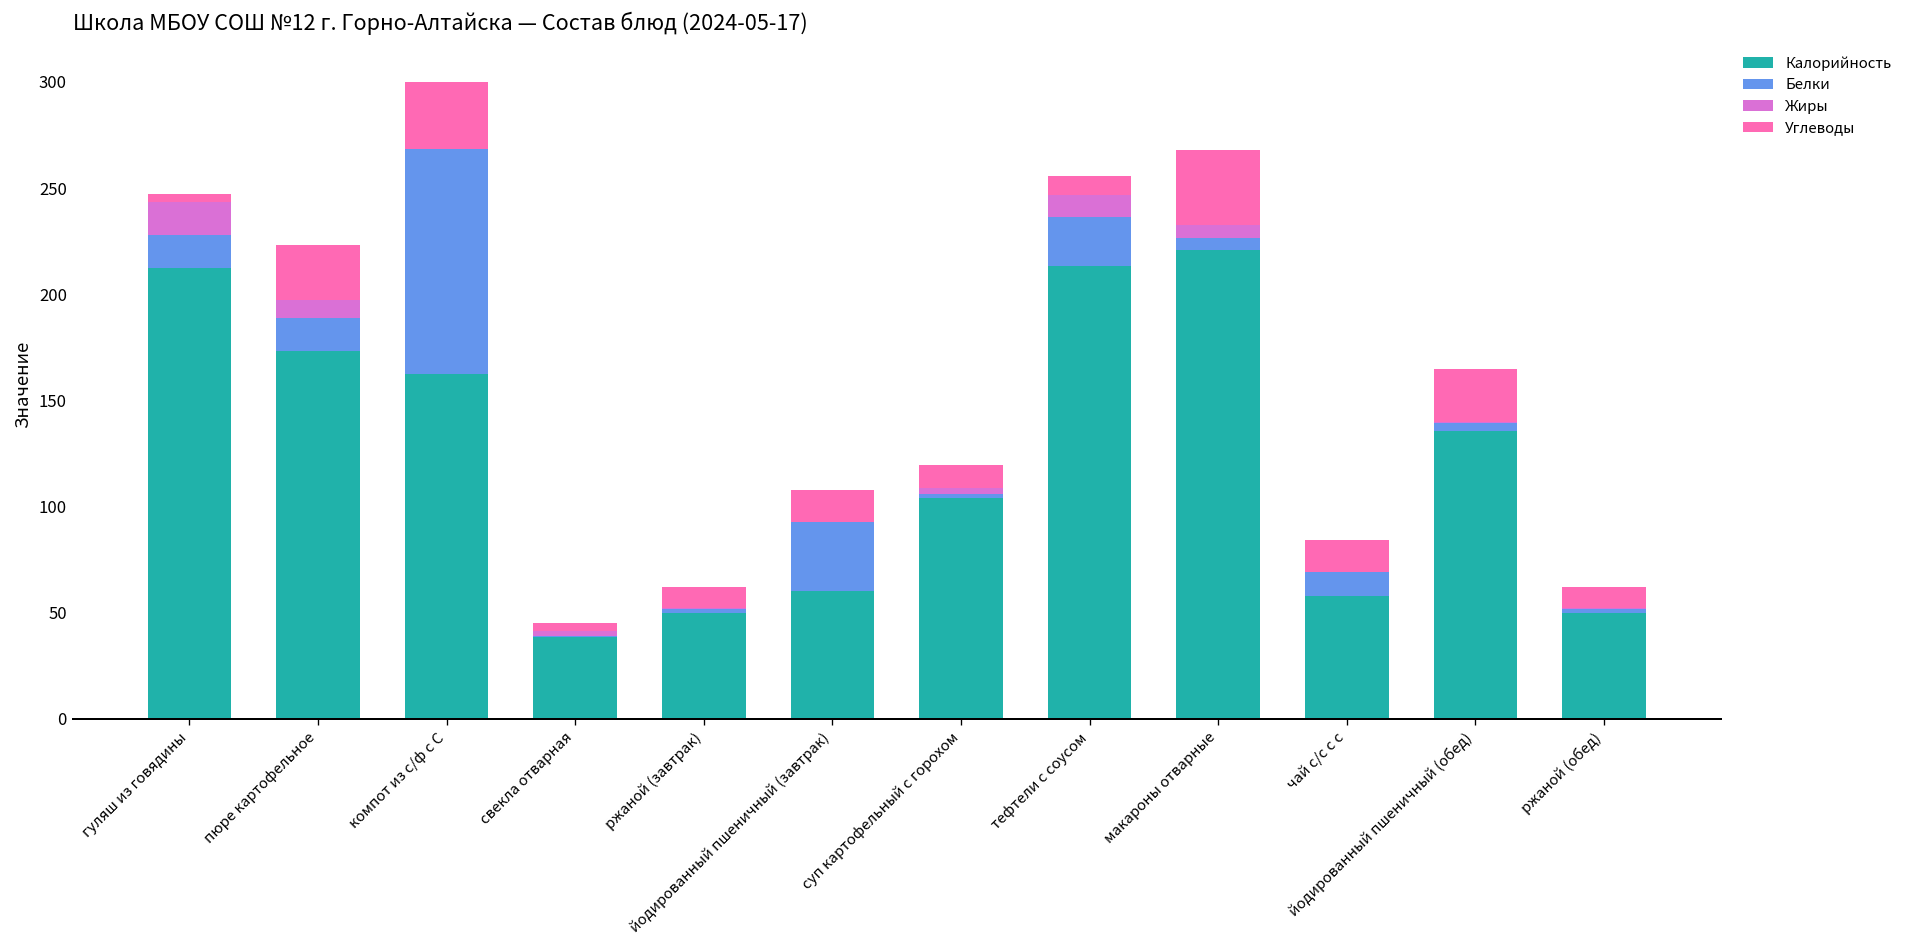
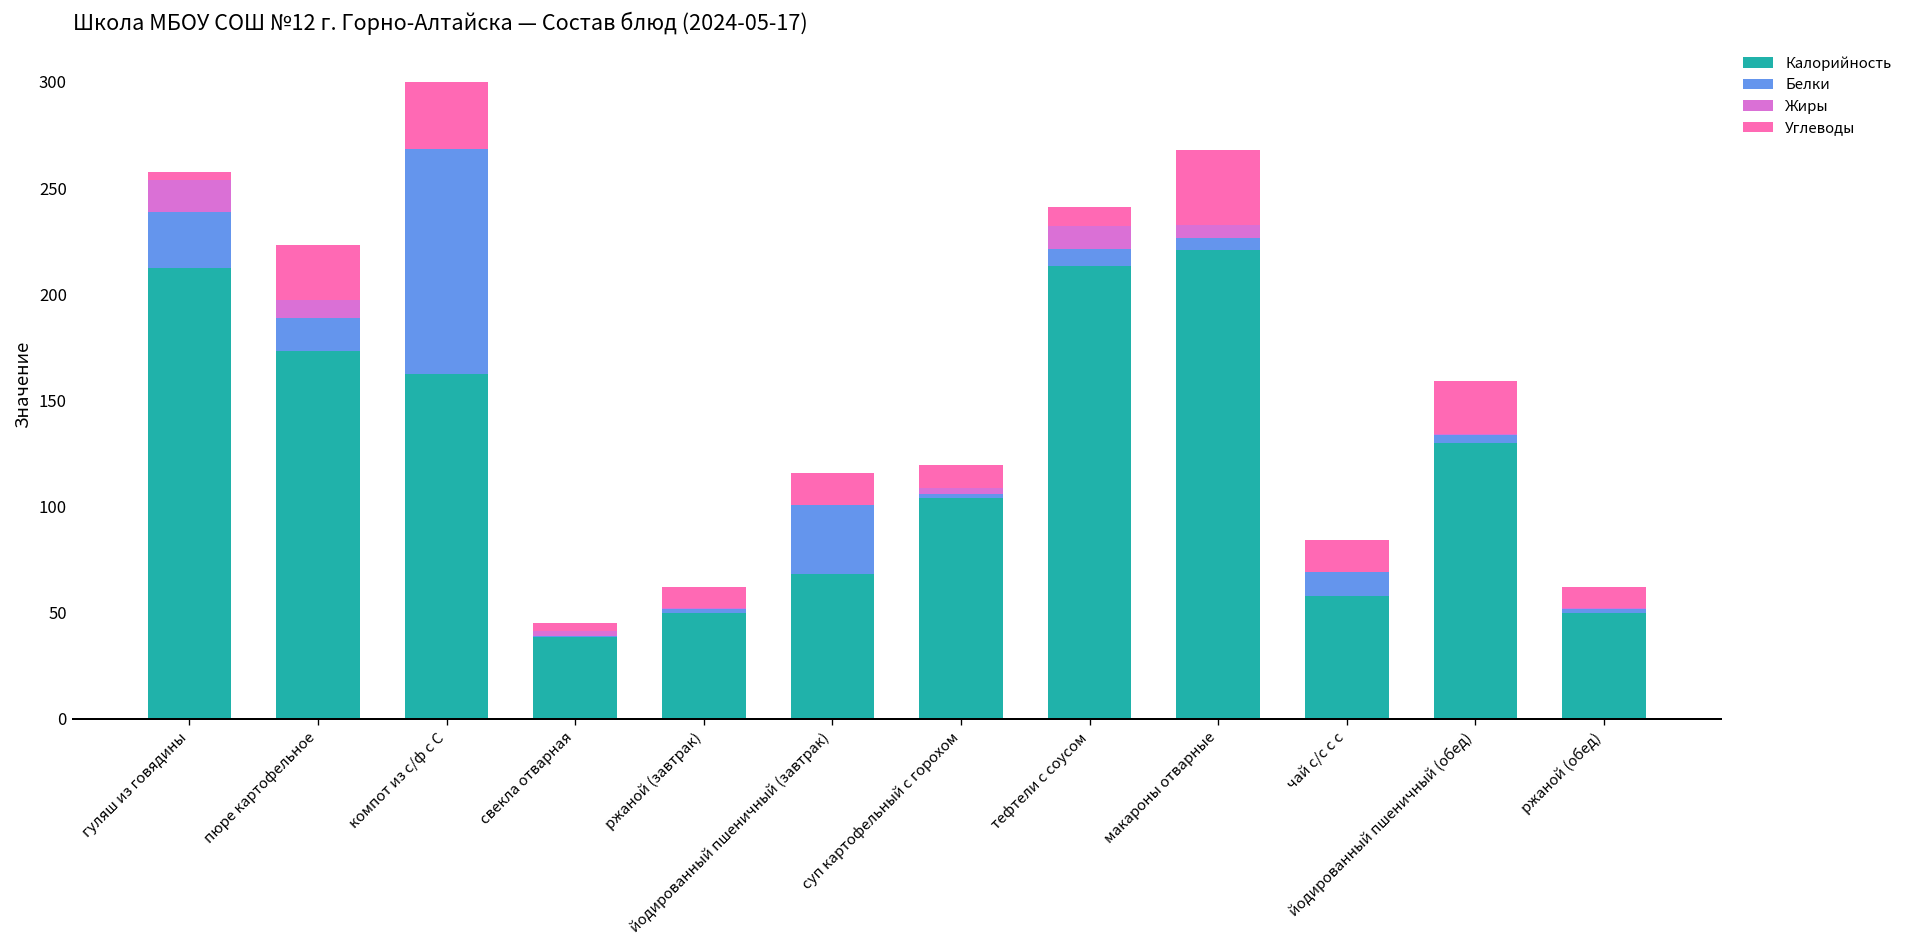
  {
    "Калорийность": {
      "гуляш из говядины": 212,
      "пюре картофельное": 173,
      "компот из с/ф с С": 162,
      "свекла отварная": 39,
      "ржаной (завтрак)": 50,
-     "йодированный пшеничный (завтрак)": 60,
+     "йодированный пшеничный (завтрак)": 68,
      "суп картофельный с горохом": 104,
      "тефтели с соусом": 213,
      "макароны отварные": 221,
      "чай с/с с с": 58,
-     "йодированный пшеничный (обед)": 136,
+     "йодированный пшеничный (обед)": 130,
      "ржаной (обед)": 50
    },
    "Белки": {
-     "гуляш из говядины": 16,
+     "гуляш из говядины": 27,
      "пюре картофельное": 16,
      "компот из с/ф с С": 106,
      "ржаной (завтрак)": 2,
      "йодированный пшеничный (завтрак)": 33,
      "суп картофельный с горохом": 2,
-     "тефтели с соусом": 23,
+     "тефтели с соусом": 8,
      "макароны отварные": 5,
      "чай с/с с с": 11,
      "йодированный пшеничный (обед)": 4,
      "ржаной (обед)": 2
    }
  }
